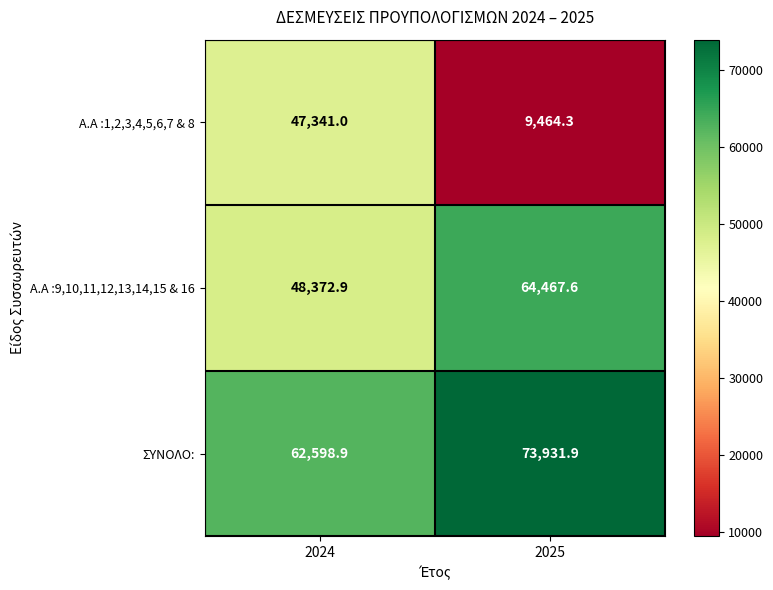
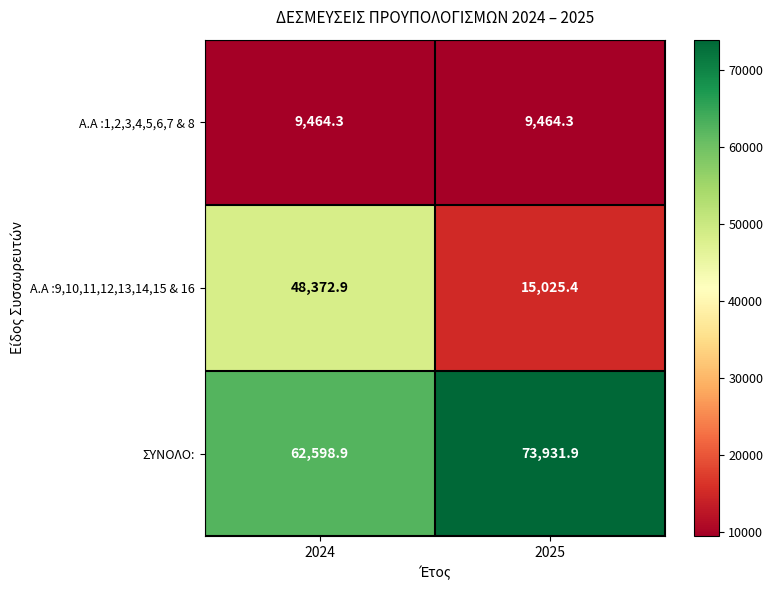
  {
    "Α.Α :1,2,3,4,5,6,7 & 8": {
-     "2024": "47,341.0",
+     "2024": "9,464.3",
      "2025": "9,464.3"
    },
    "Α.Α :9,10,11,12,13,14,15 & 16": {
      "2024": "48,372.9",
-     "2025": "64,467.6"
+     "2025": "15,025.4"
    },
    "ΣΥΝΟΛΟ:": {
      "2024": "62,598.9",
      "2025": "73,931.9"
    }
  }
